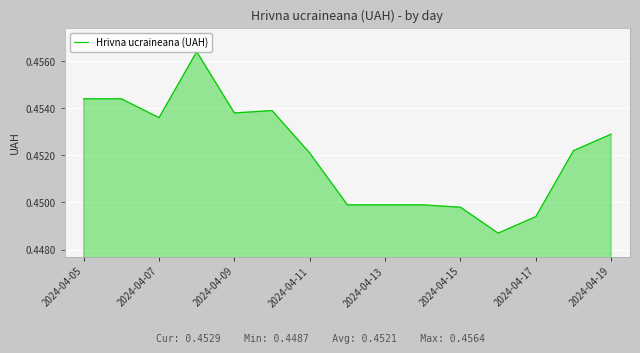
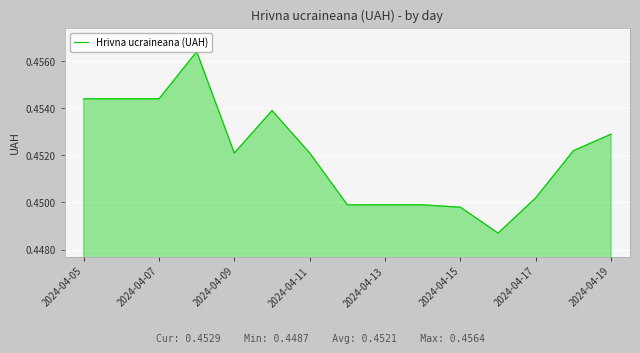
  {
    "2024-04-05": 0.4544,
-   "2024-04-07": 0.4536,
-   "2024-04-09": 0.4538,
+   "2024-04-07": 0.4544,
+   "2024-04-09": 0.4521,
    "2024-04-11": 0.4521,
    "2024-04-13": 0.4499,
    "2024-04-15": 0.4498,
-   "2024-04-17": 0.4494,
+   "2024-04-17": 0.4502,
    "2024-04-19": 0.4529
  }
